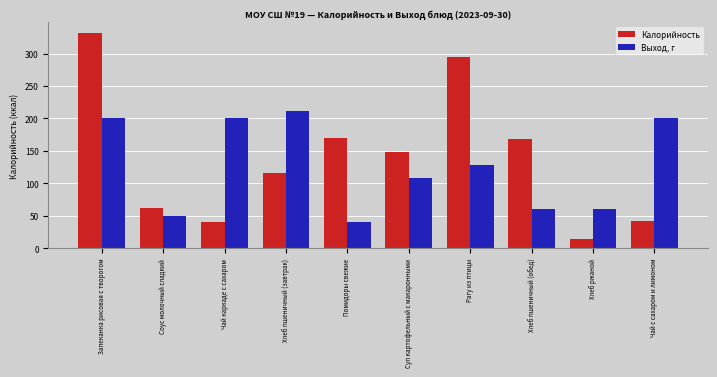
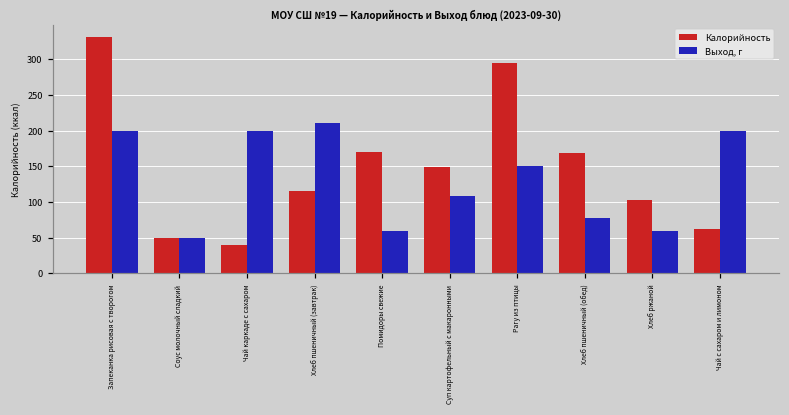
  {
    "Калорийность": {
      "Запеканка рисовая с творогом": 330,
-     "Соус молочный сладкий": 60,
+     "Соус молочный сладкий": 50,
      "Чай каркаде с сахаром": 40,
      "Хлеб пшеничный (завтрак)": 120,
      "Помидоры свежие": 170,
      "Суп картофельный с макаронными": 150,
      "Рагу из птицы": 300,
      "Хлеб пшеничный (обед)": 170,
-     "Хлеб ржаной": 10,
-     "Чай с сахаром и лимоном": 40
+     "Хлеб ржаной": 100,
+     "Чай с сахаром и лимоном": 60
    },
    "Выход, г": {
      "Запеканка рисовая с творогом": 200,
      "Соус молочный сладкий": 50,
      "Чай каркаде с сахаром": 200,
      "Хлеб пшеничный (завтрак)": 210,
-     "Помидоры свежие": 40,
+     "Помидоры свежие": 60,
      "Суп картофельный с макаронными": 110,
-     "Рагу из птицы": 130,
-     "Хлеб пшеничный (обед)": 60,
+     "Рагу из птицы": 150,
+     "Хлеб пшеничный (обед)": 80,
      "Хлеб ржаной": 60,
      "Чай с сахаром и лимоном": 200
    }
  }
